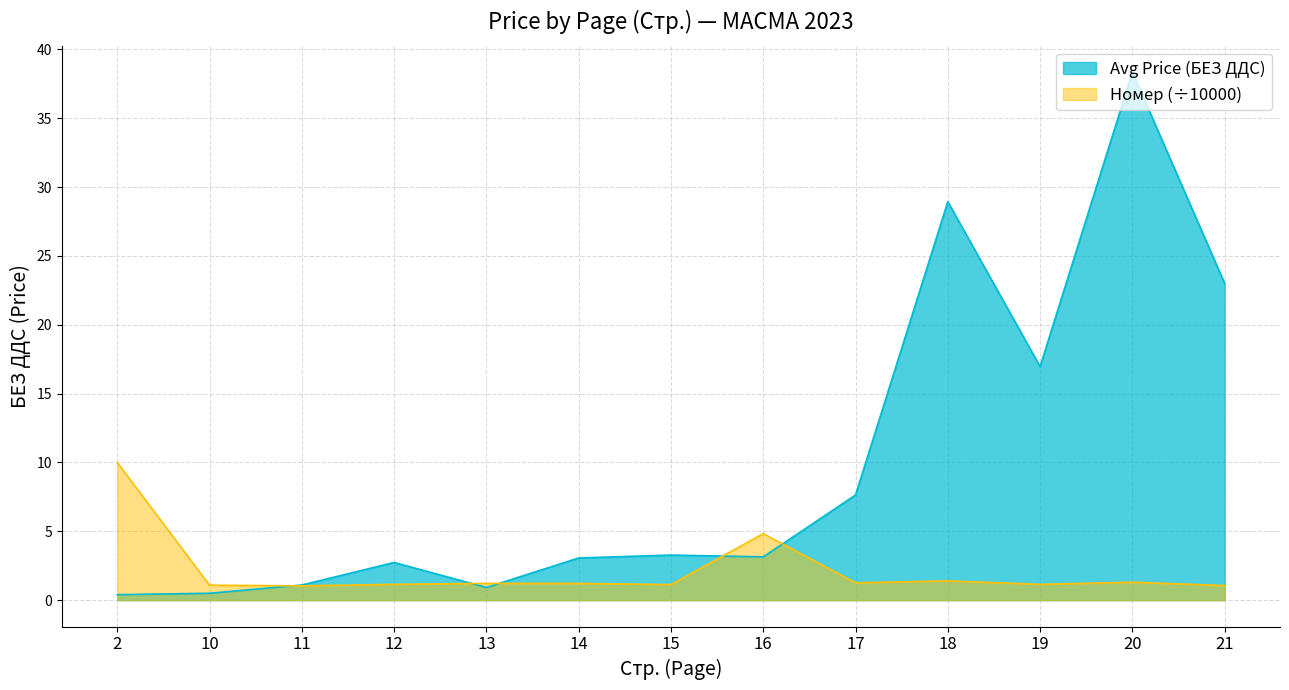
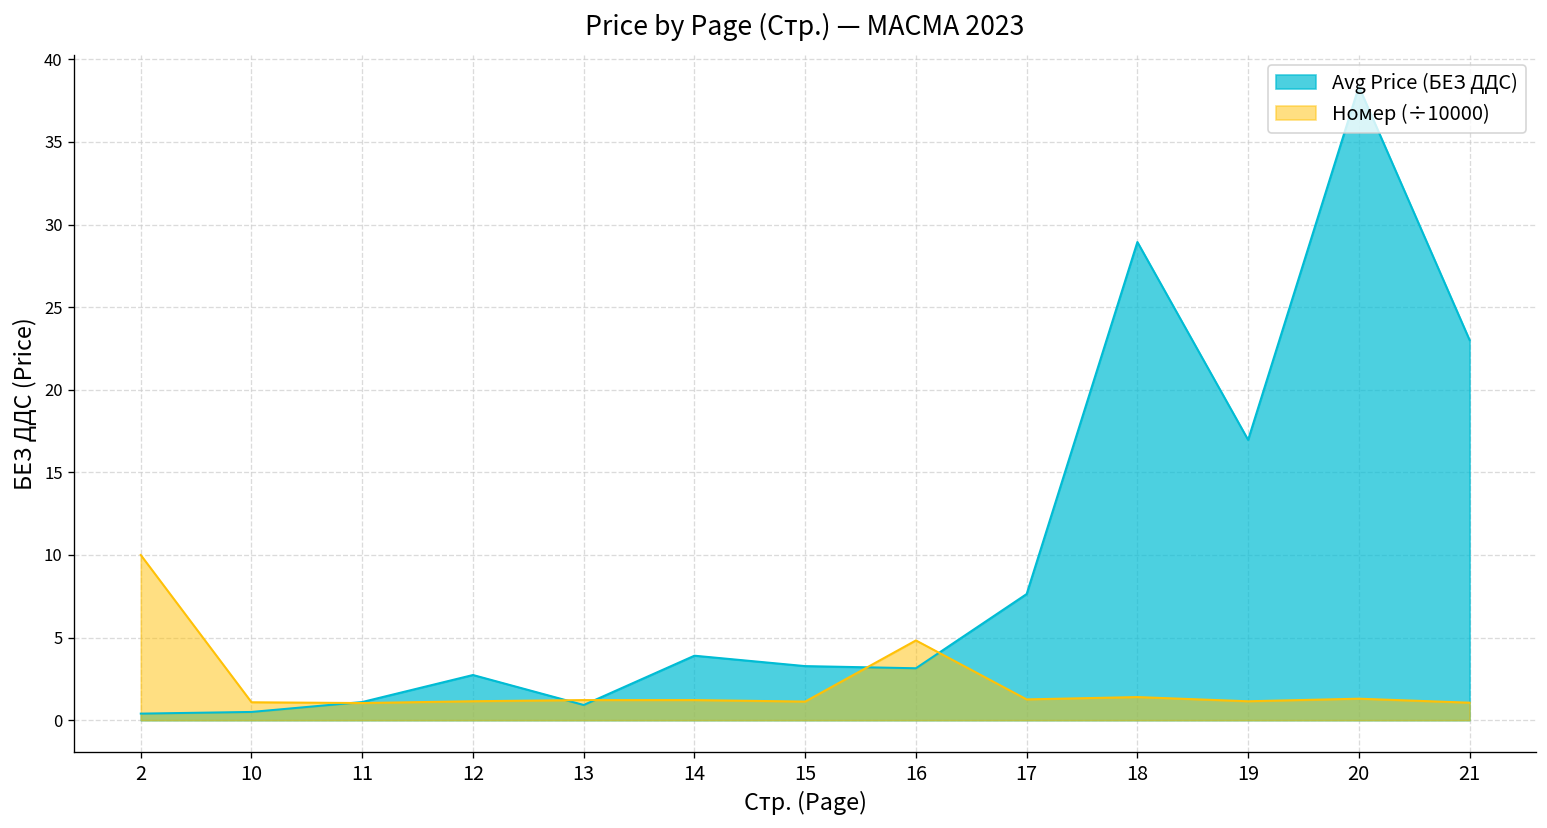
  {
    "Avg Price (БЕЗ ДДС)": {
      "2": 0.4,
      "10": 0.5,
      "12": 2.7,
      "13": 0.9,
-     "14": 3.1,
+     "14": 3.9,
      "15": 3.3,
      "16": 3.1,
      "17": 7.6,
      "18": 28.9,
      "19": 17.0,
      "21": 23.0
    },
    "Номер (÷10000)": {
      "2": 10.0,
      "10": 1.1,
      "12": 1.1,
      "13": 1.2,
      "14": 1.2,
      "15": 1.1,
      "16": 4.8,
      "17": 1.3,
      "18": 1.4,
      "19": 1.1,
      "20": 1.3,
      "21": 1.1
    }
  }
